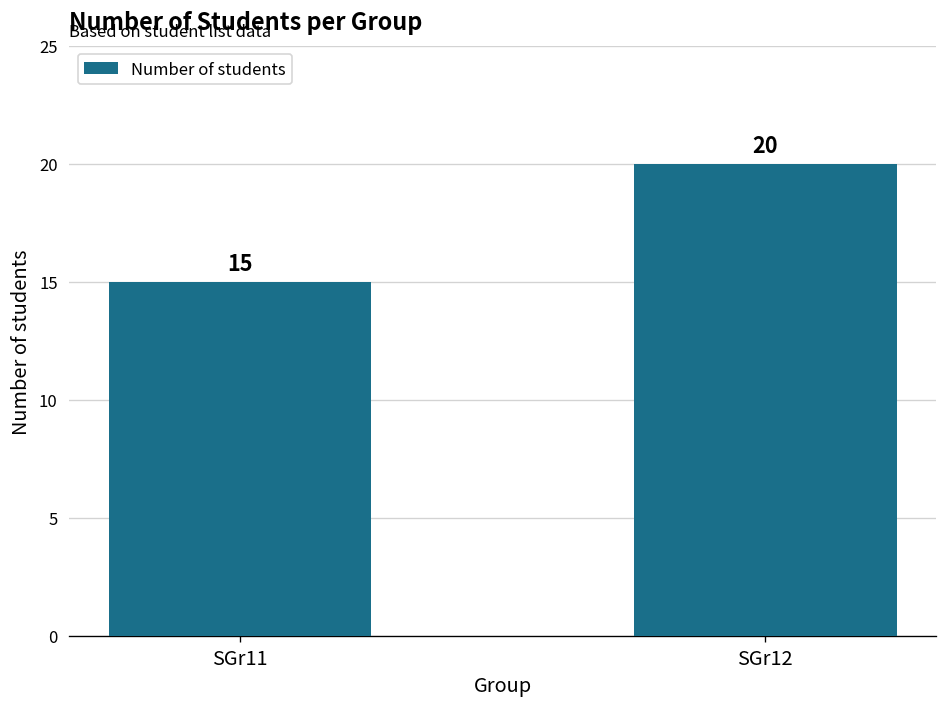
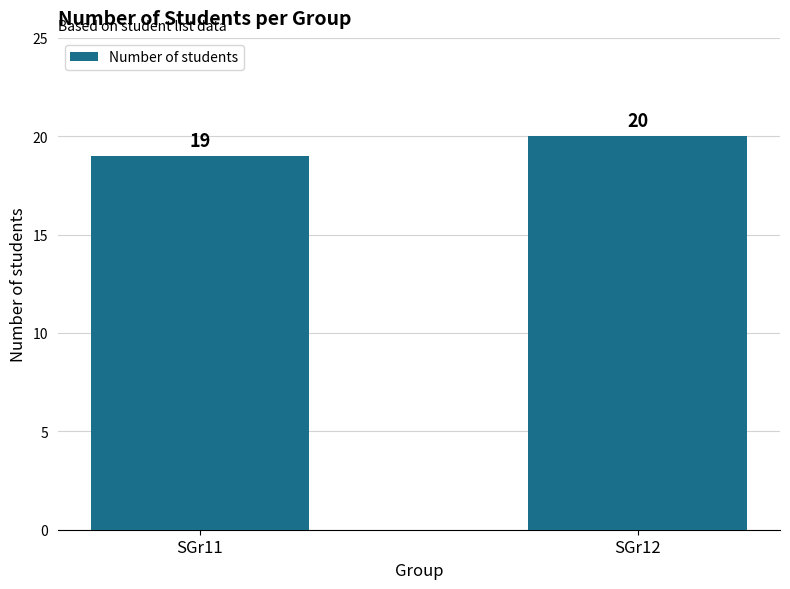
  {
-   "SGr11": 15,
+   "SGr11": 19,
    "SGr12": 20
  }
